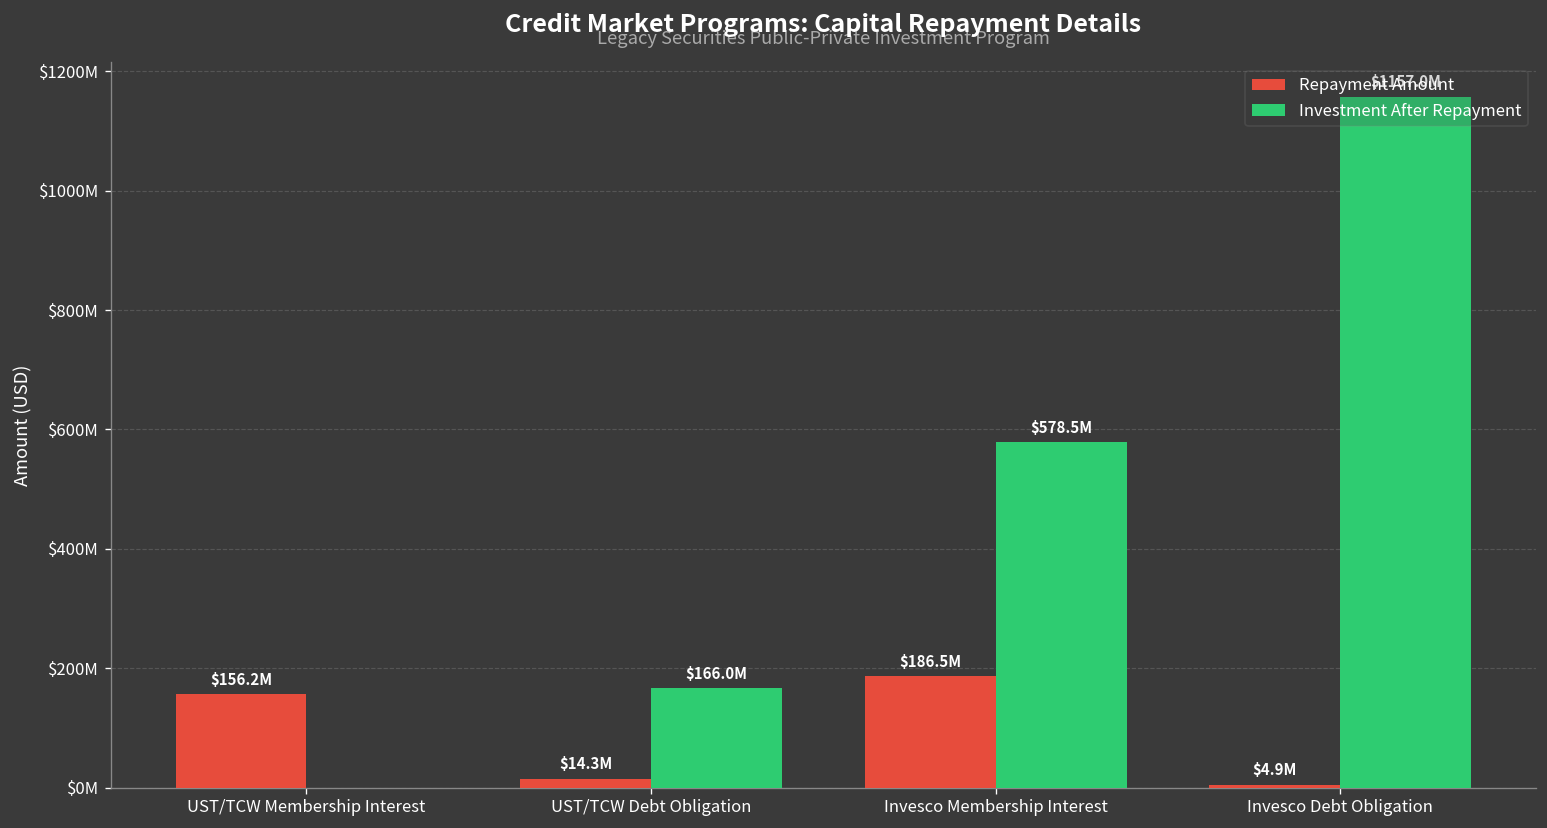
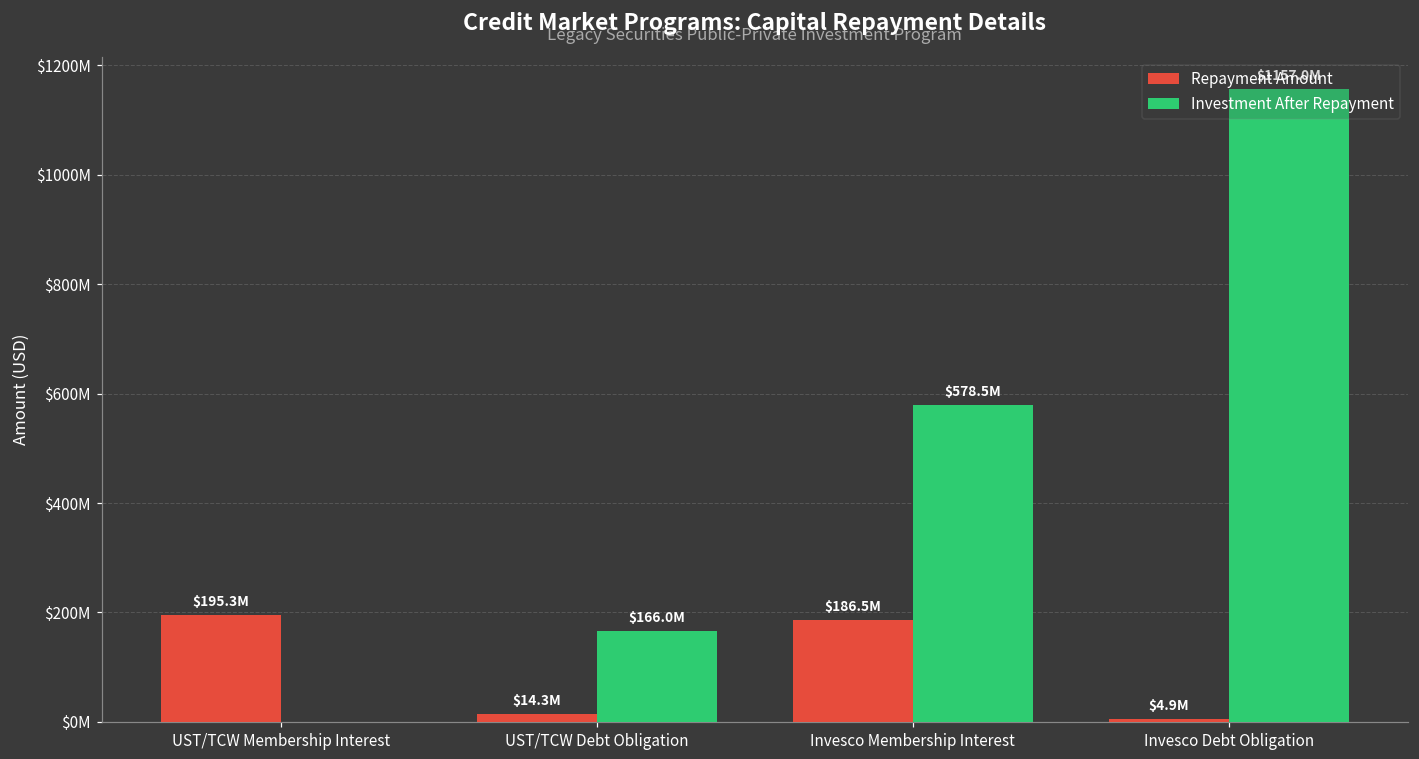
  {
    "Repayment Amount": {
-     "UST/TCW Membership Interest": "$156.2M",
+     "UST/TCW Membership Interest": "$195.3M",
      "UST/TCW Debt Obligation": "$14.3M",
      "Invesco Membership Interest": "$186.5M",
      "Invesco Debt Obligation": "$4.9M"
    },
    "Investment After Repayment": {
      "UST/TCW Debt Obligation": "$166.0M",
      "Invesco Membership Interest": "$578.5M"
    }
  }
